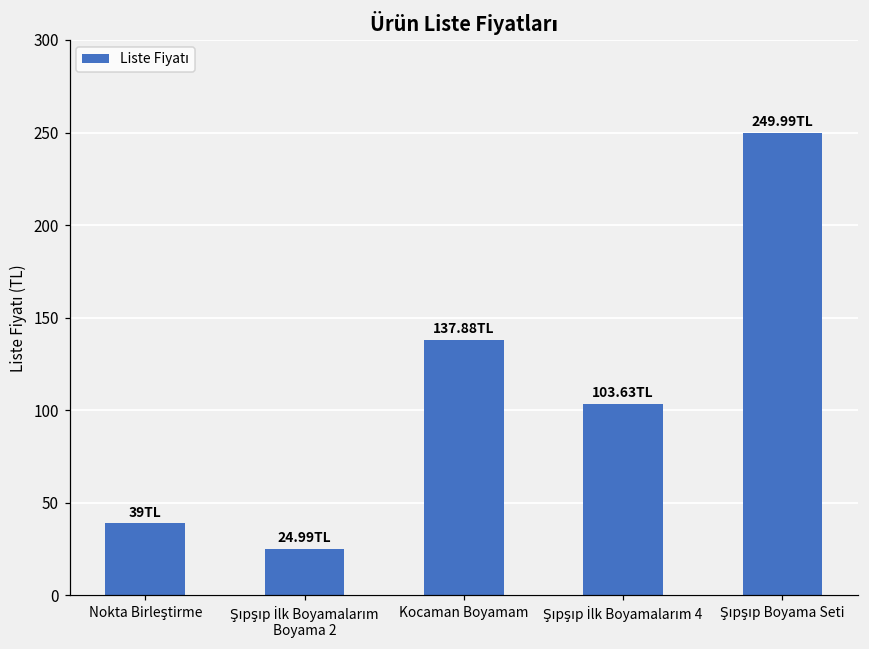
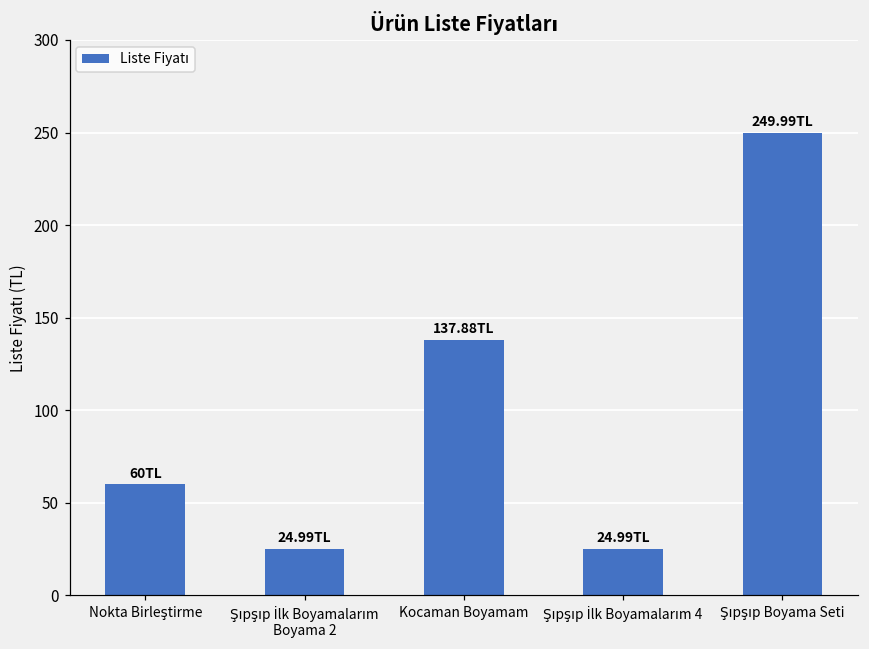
  {
-   "Nokta Birleştirme": 39,
+   "Nokta Birleştirme": 60,
    "Şıpşıp İlk Boyamalarım Boyama 2": 24.99,
    "Kocaman Boyamam": 137.88,
-   "Şıpşıp İlk Boyamalarım 4": 103.63,
+   "Şıpşıp İlk Boyamalarım 4": 24.99,
    "Şıpşıp Boyama Seti": 249.99
  }
